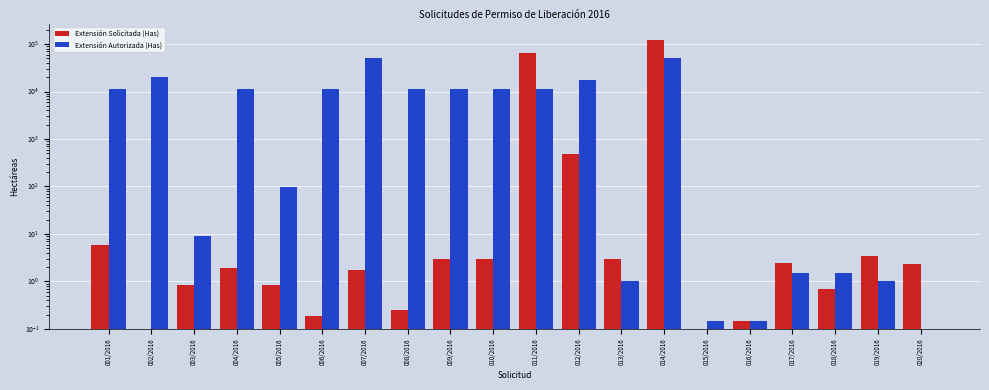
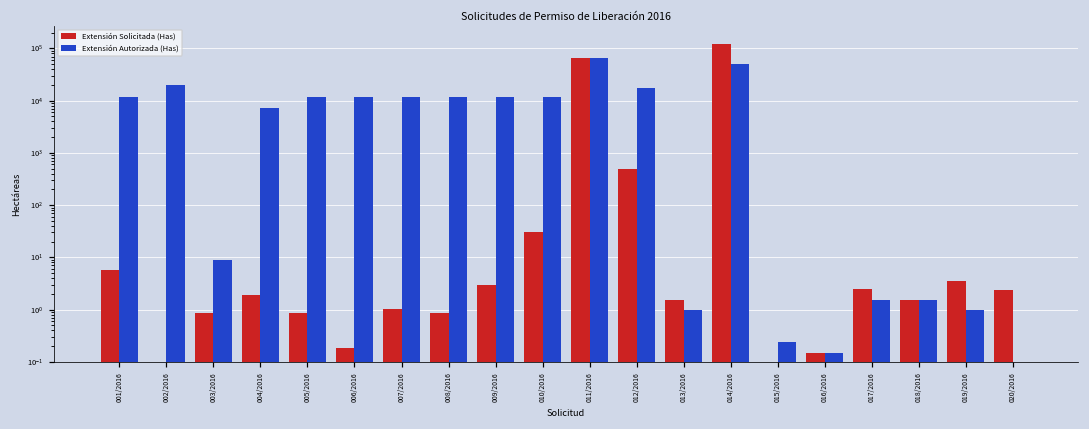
  {
    "Extensión Solicitada (Has)": {
      "001/2016": 6,
      "003/2016": 0.8,
      "004/2016": 1.9,
      "005/2016": 0.8,
      "006/2016": 0.2,
-     "007/2016": 1.8,
-     "008/2016": 0.2,
+     "007/2016": 1.0,
+     "008/2016": 0.8,
      "009/2016": 3,
-     "010/2016": 3,
+     "010/2016": 30,
      "011/2016": 70000,
      "012/2016": 500,
-     "013/2016": 3,
+     "013/2016": 1.5,
      "014/2016": 120000,
      "016/2016": 0.15,
      "017/2016": 3,
-     "018/2016": 0.7,
+     "018/2016": 1.5,
      "019/2016": 4,
      "020/2016": 2
    },
    "Extensión Autorizada (Has)": {
      "001/2016": 12000,
      "002/2016": 20000,
      "003/2016": 9,
-     "004/2016": 12000,
-     "005/2016": 100,
+     "004/2016": 7000,
+     "005/2016": 12000,
      "006/2016": 12000,
-     "007/2016": 50000,
+     "007/2016": 12000,
      "008/2016": 12000,
      "009/2016": 12000,
      "010/2016": 12000,
-     "011/2016": 12000,
+     "011/2016": 70000,
      "012/2016": 17000,
      "013/2016": 1.0,
      "014/2016": 50000,
-     "015/2016": 0.15,
+     "015/2016": 0.2,
      "016/2016": 0.15,
      "017/2016": 1.5,
      "018/2016": 1.5,
      "019/2016": 1.0
    }
  }
